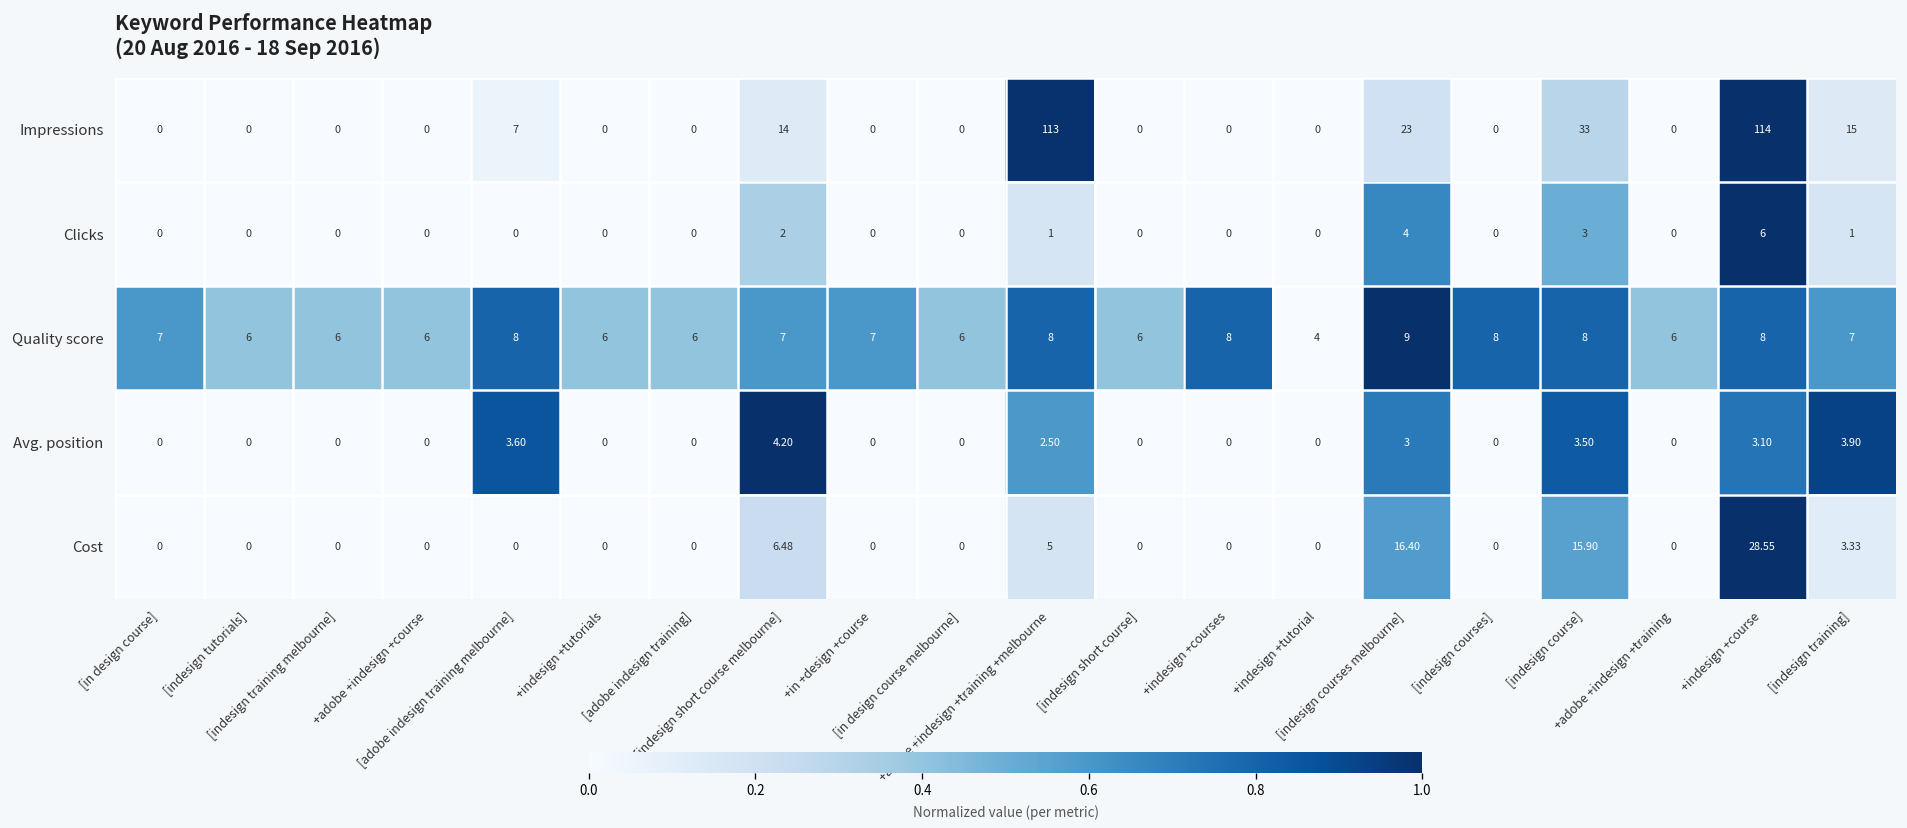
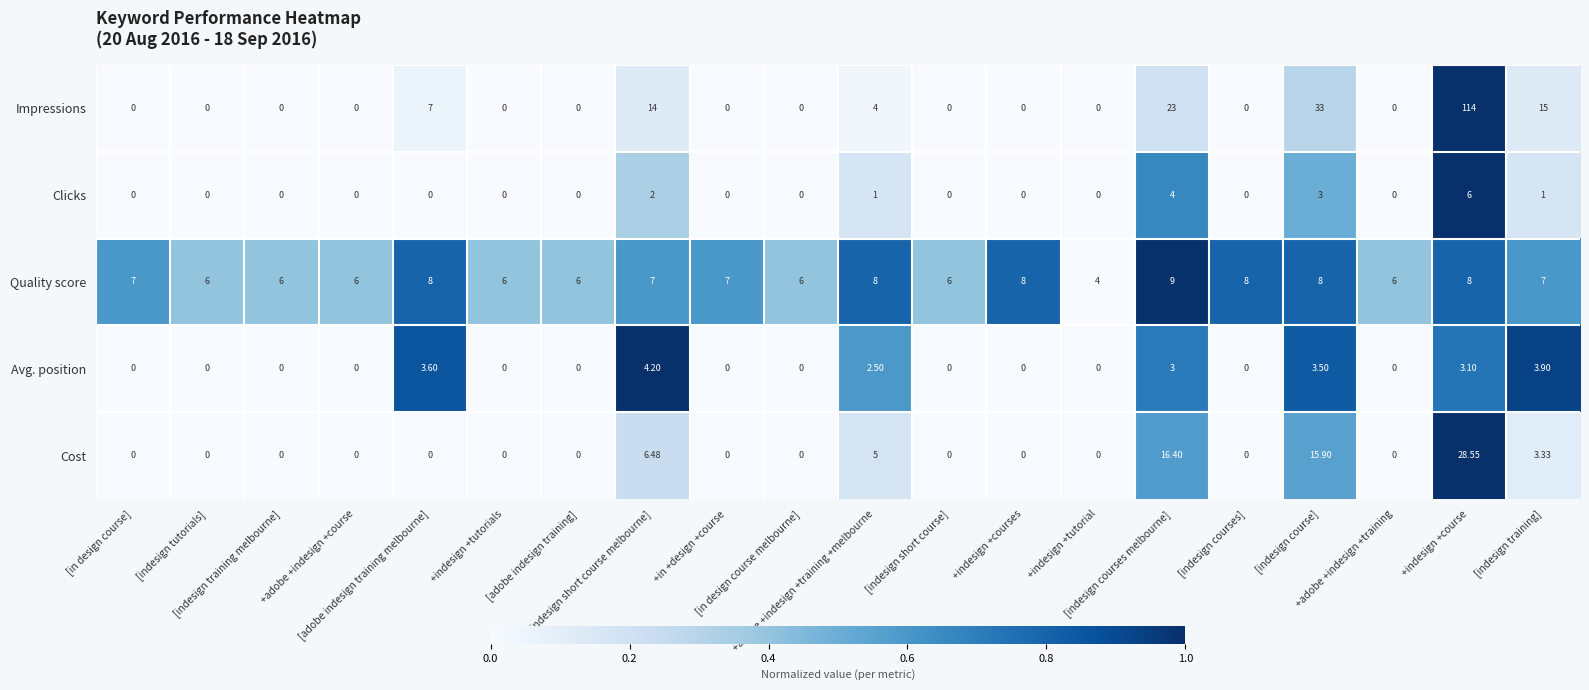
  {
    "Impressions": {
      "[in design course]": 0,
      "[indesign tutorials]": 0,
      "[indesign training melbourne]": 0,
      "+adobe +indesign +course": 0,
      "[adobe indesign training melbourne]": 7,
      "+indesign +tutorials": 0,
      "[adobe indesign training]": 0,
      "[indesign short course melbourne]": 14,
      "+in +design +course": 0,
      "[in design course melbourne]": 0,
-     "+adobe +indesign +training +melbourne": 113,
+     "+adobe +indesign +training +melbourne": 4,
      "[indesign short course]": 0,
      "+indesign +courses": 0,
      "+indesign +tutorial": 0,
      "[indesign courses melbourne]": 23,
      "[indesign courses]": 0,
      "[indesign course]": 33,
      "+adobe +indesign +training": 0,
      "+indesign +course": 114,
      "[indesign training]": 15
    },
    "Clicks": {
      "[in design course]": 0,
      "[indesign tutorials]": 0,
      "[indesign training melbourne]": 0,
      "+adobe +indesign +course": 0,
      "[adobe indesign training melbourne]": 0,
      "+indesign +tutorials": 0,
      "[adobe indesign training]": 0,
      "[indesign short course melbourne]": 2,
      "+in +design +course": 0,
      "[in design course melbourne]": 0,
      "+adobe +indesign +training +melbourne": 1,
      "[indesign short course]": 0,
      "+indesign +courses": 0,
      "+indesign +tutorial": 0,
      "[indesign courses melbourne]": 4,
      "[indesign courses]": 0,
      "[indesign course]": 3,
      "+adobe +indesign +training": 0,
      "+indesign +course": 6,
      "[indesign training]": 1
    },
    "Quality score": {
      "[in design course]": 7,
      "[indesign tutorials]": 6,
      "[indesign training melbourne]": 6,
      "+adobe +indesign +course": 6,
      "[adobe indesign training melbourne]": 8,
      "+indesign +tutorials": 6,
      "[adobe indesign training]": 6,
      "[indesign short course melbourne]": 7,
      "+in +design +course": 7,
      "[in design course melbourne]": 6,
      "+adobe +indesign +training +melbourne": 8,
      "[indesign short course]": 6,
      "+indesign +courses": 8,
      "+indesign +tutorial": 4,
      "[indesign courses melbourne]": 9,
      "[indesign courses]": 8,
      "[indesign course]": 8,
      "+adobe +indesign +training": 6,
      "+indesign +course": 8,
      "[indesign training]": 7
    },
    "Avg. position": {
      "[in design course]": 0,
      "[indesign tutorials]": 0,
      "[indesign training melbourne]": 0,
      "+adobe +indesign +course": 0,
      "[adobe indesign training melbourne]": 3.60,
      "+indesign +tutorials": 0,
      "[adobe indesign training]": 0,
      "[indesign short course melbourne]": 4.20,
      "+in +design +course": 0,
      "[in design course melbourne]": 0,
      "+adobe +indesign +training +melbourne": 2.50,
      "[indesign short course]": 0,
      "+indesign +courses": 0,
      "+indesign +tutorial": 0,
      "[indesign courses melbourne]": 3,
      "[indesign courses]": 0,
      "[indesign course]": 3.50,
      "+adobe +indesign +training": 0,
      "+indesign +course": 3.10,
      "[indesign training]": 3.90
    },
    "Cost": {
      "[in design course]": 0,
      "[indesign tutorials]": 0,
      "[indesign training melbourne]": 0,
      "+adobe +indesign +course": 0,
      "[adobe indesign training melbourne]": 0,
      "+indesign +tutorials": 0,
      "[adobe indesign training]": 0,
      "[indesign short course melbourne]": 6.48,
      "+in +design +course": 0,
      "[in design course melbourne]": 0,
      "+adobe +indesign +training +melbourne": 5,
      "[indesign short course]": 0,
      "+indesign +courses": 0,
      "+indesign +tutorial": 0,
      "[indesign courses melbourne]": 16.40,
      "[indesign courses]": 0,
      "[indesign course]": 15.90,
      "+adobe +indesign +training": 0,
      "+indesign +course": 28.55,
      "[indesign training]": 3.33
    }
  }
